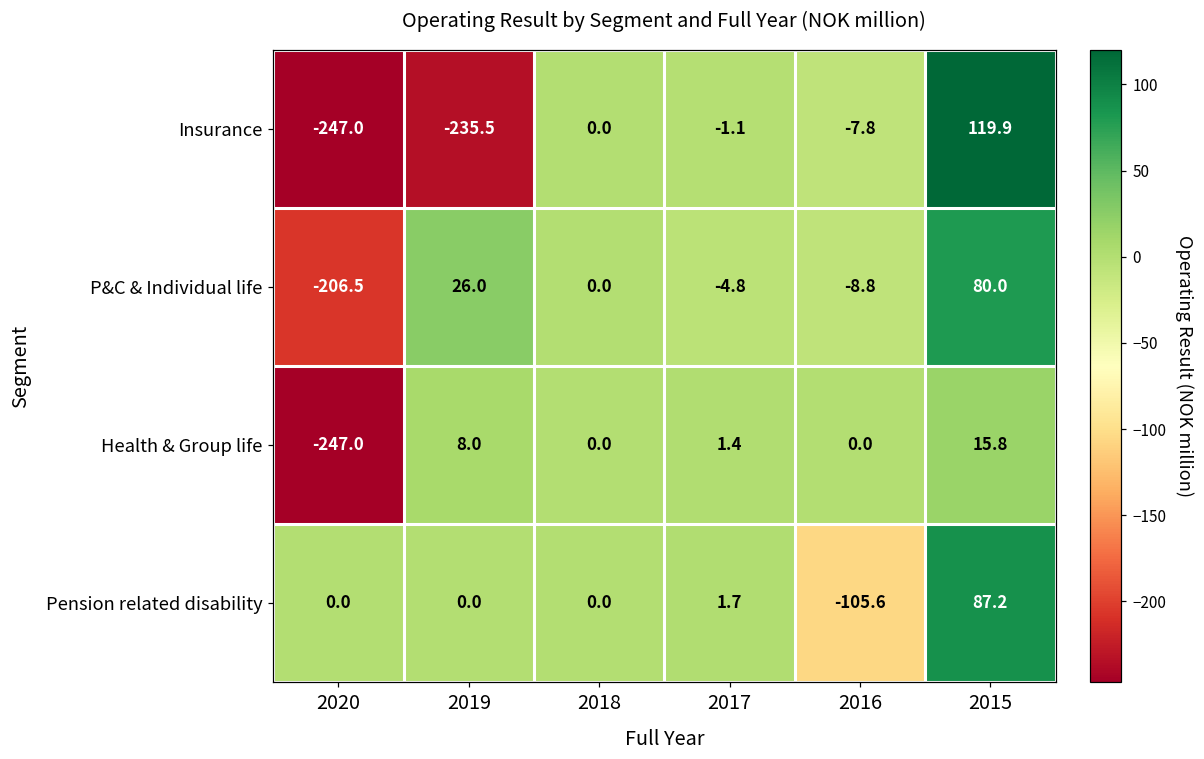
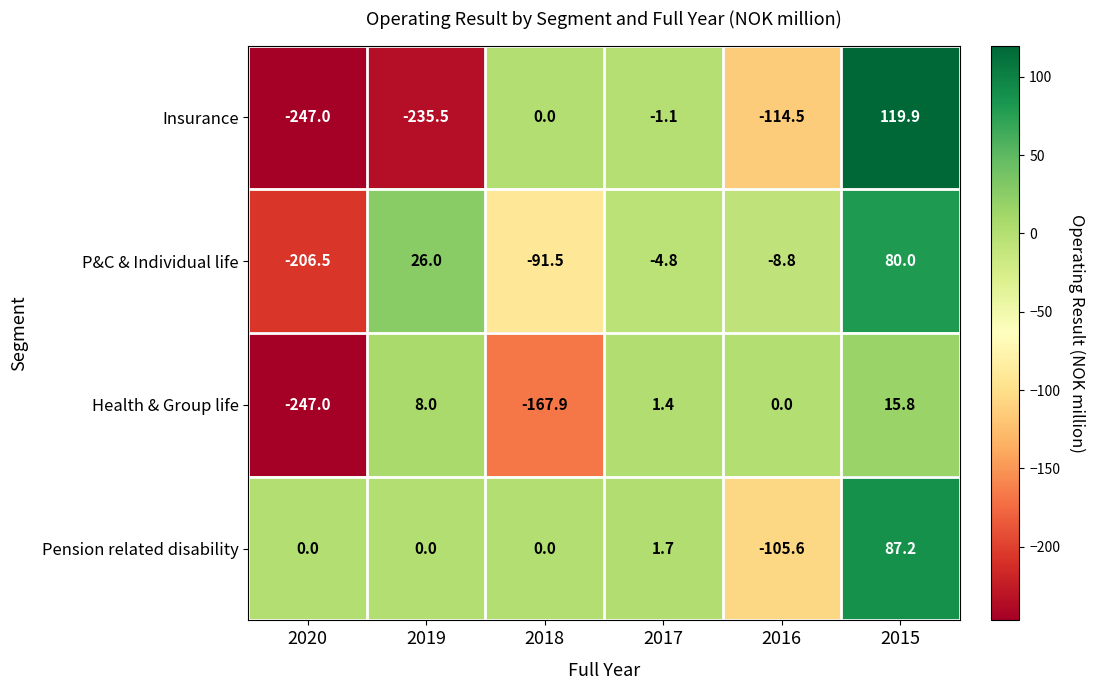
  {
    "Insurance": {
      "2020": -247.0,
      "2019": -235.5,
      "2018": 0.0,
      "2017": -1.1,
-     "2016": -7.8,
+     "2016": -114.5,
      "2015": 119.9
    },
    "P&C & Individual life": {
      "2020": -206.5,
      "2019": 26.0,
-     "2018": 0.0,
+     "2018": -91.5,
      "2017": -4.8,
      "2016": -8.8,
      "2015": 80.0
    },
    "Health & Group life": {
      "2020": -247.0,
      "2019": 8.0,
-     "2018": 0.0,
+     "2018": -167.9,
      "2017": 1.4,
      "2016": 0.0,
      "2015": 15.8
    },
    "Pension related disability": {
      "2020": 0.0,
      "2019": 0.0,
      "2018": 0.0,
      "2017": 1.7,
      "2016": -105.6,
      "2015": 87.2
    }
  }
